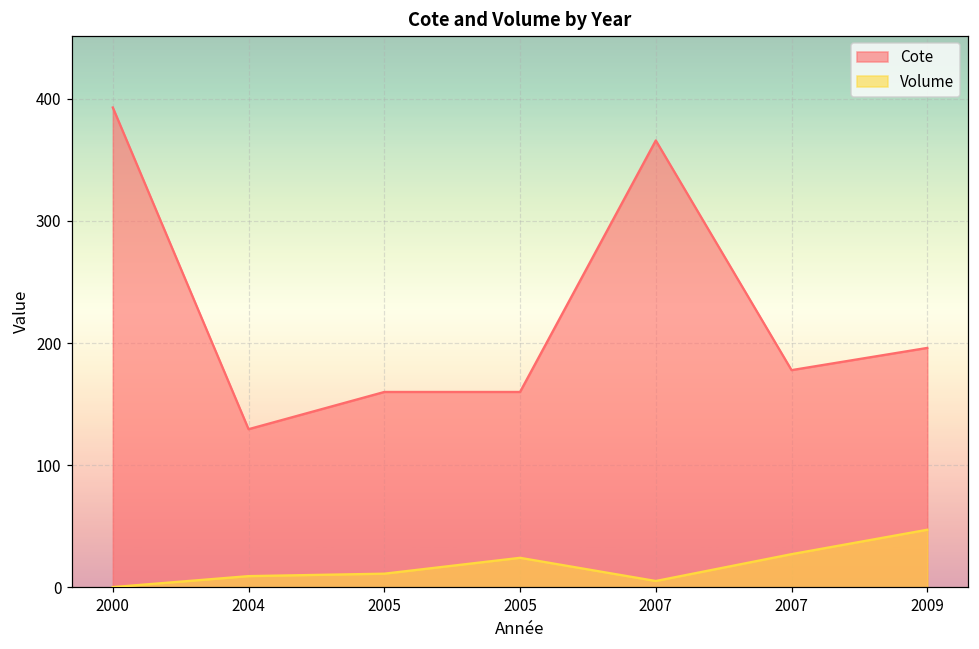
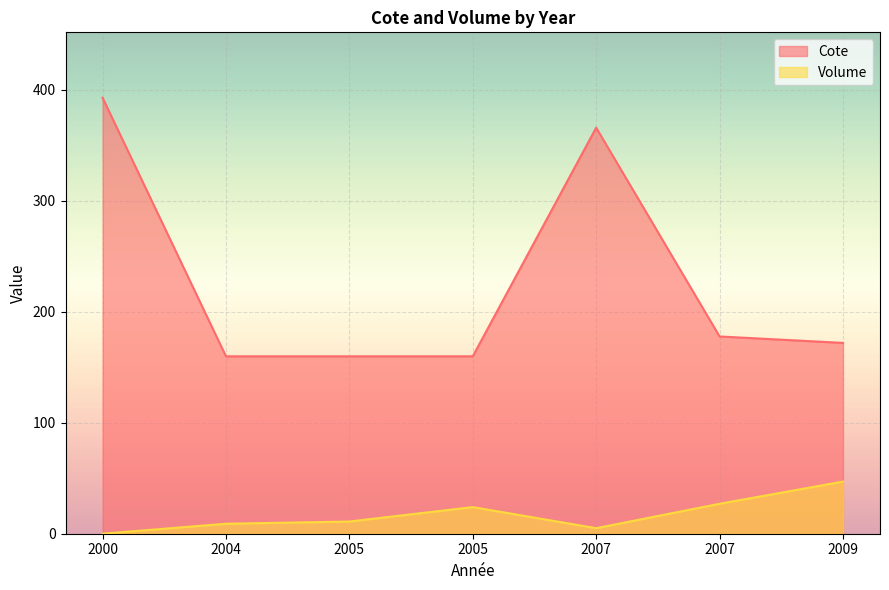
  {
    "Cote": {
      "2000": 393,
-     "2004": 129,
-     "2009": 196
+     "2004": 160,
+     "2009": 172
    },
    "Volume": {
      "2000": 0,
      "2004": 9,
      "2009": 47
    }
  }
